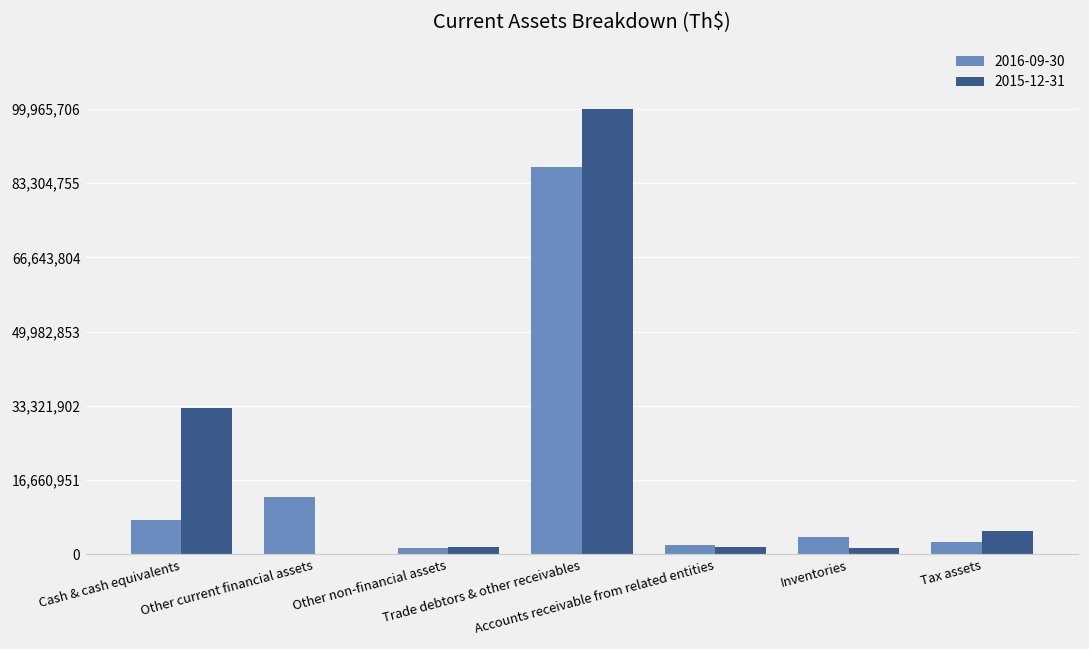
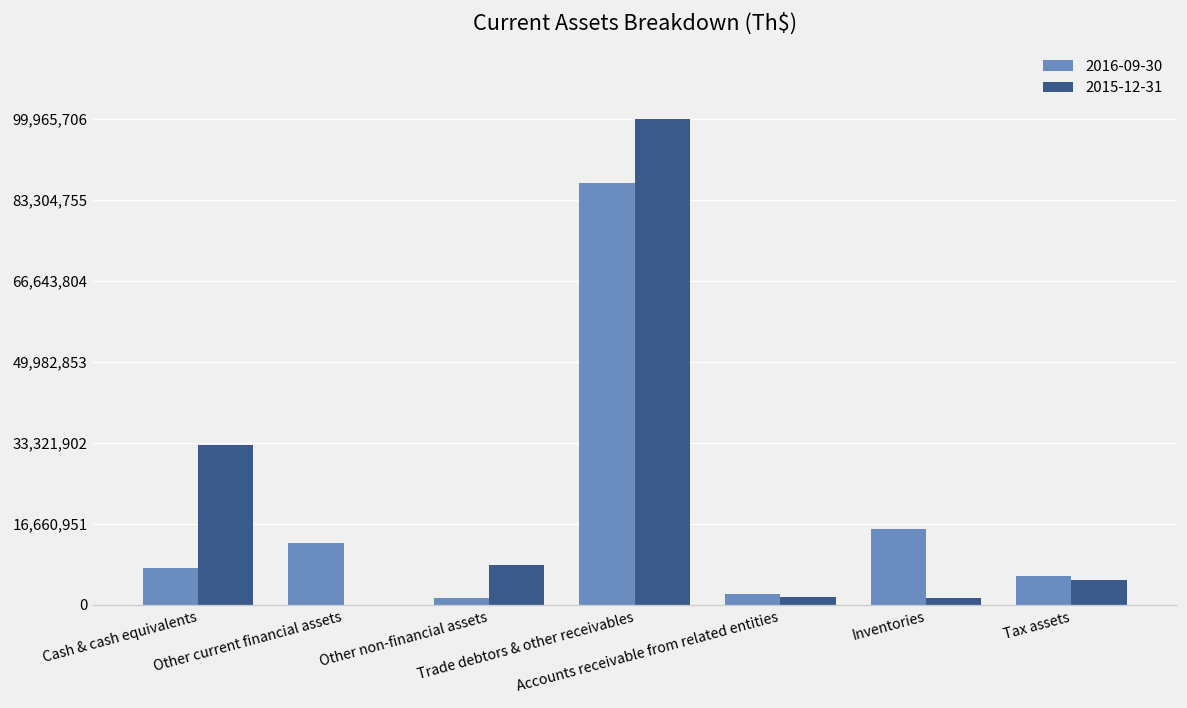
  {
    "2016-09-30": {
      "Cash & cash equivalents": "8,000,000",
      "Other current financial assets": "13,000,000",
      "Other non-financial assets": "1,000,000",
      "Trade debtors & other receivables": "87,000,000",
      "Accounts receivable from related entities": "2,000,000",
-     "Inventories": "4,000,000",
-     "Tax assets": "3,000,000"
+     "Inventories": "16,000,000",
+     "Tax assets": "6,000,000"
    },
    "2015-12-31": {
      "Cash & cash equivalents": "33,000,000",
      "Other current financial assets": "0",
-     "Other non-financial assets": "2,000,000",
+     "Other non-financial assets": "8,000,000",
      "Trade debtors & other receivables": "100,000,000",
      "Accounts receivable from related entities": "2,000,000",
      "Inventories": "1,000,000",
      "Tax assets": "5,000,000"
    }
  }
